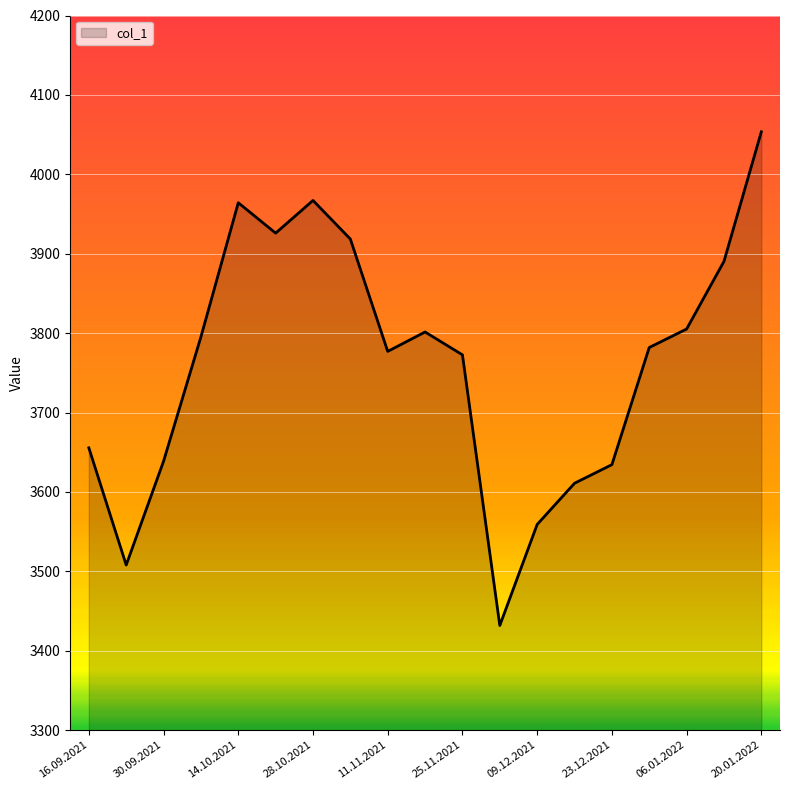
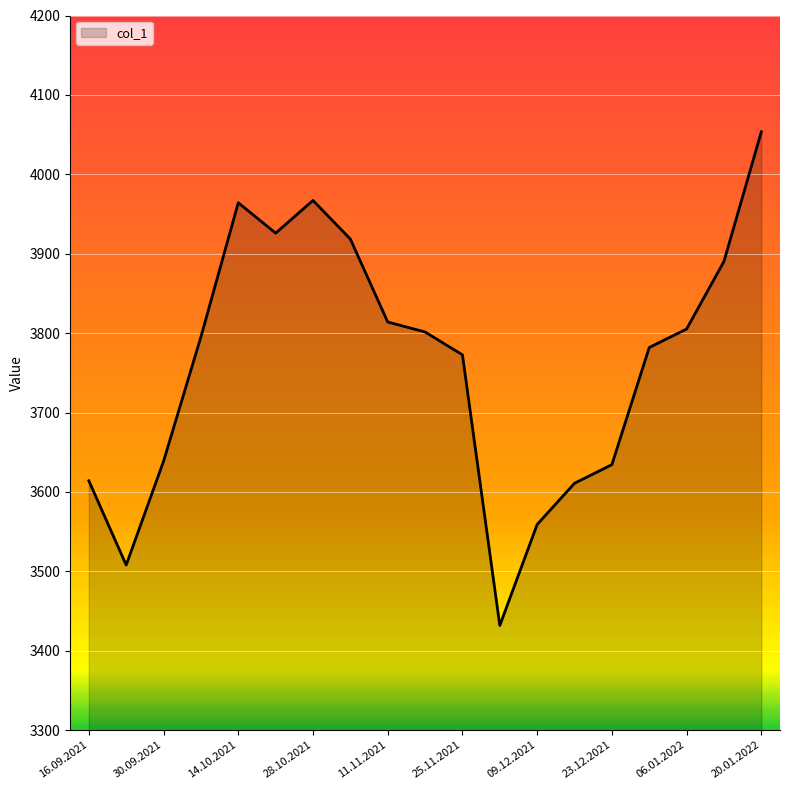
  {
-   "16.09.2021": 3660,
+   "16.09.2021": 3610,
    "30.09.2021": 3640,
    "14.10.2021": 3960,
    "28.10.2021": 3970,
-   "11.11.2021": 3780,
+   "11.11.2021": 3810,
    "25.11.2021": 3770,
    "09.12.2021": 3560,
    "23.12.2021": 3630,
    "06.01.2022": 3810,
    "20.01.2022": 4050
  }
